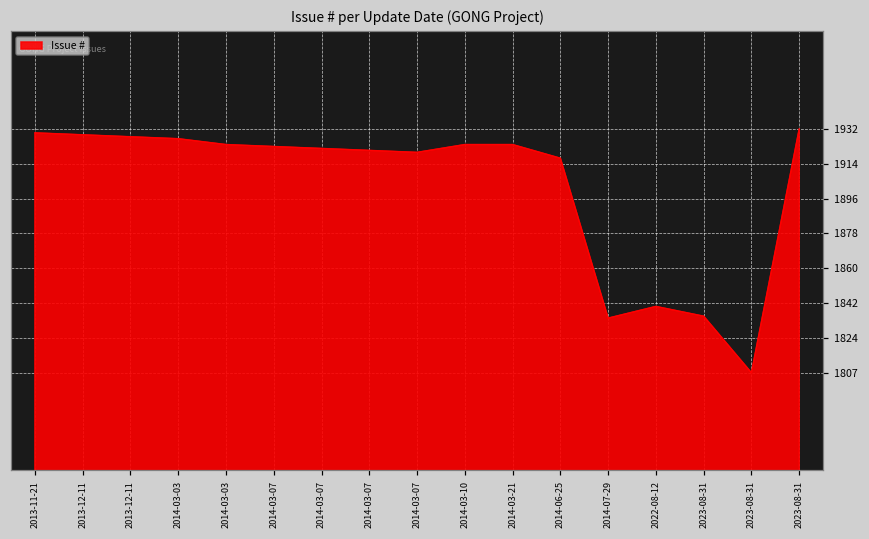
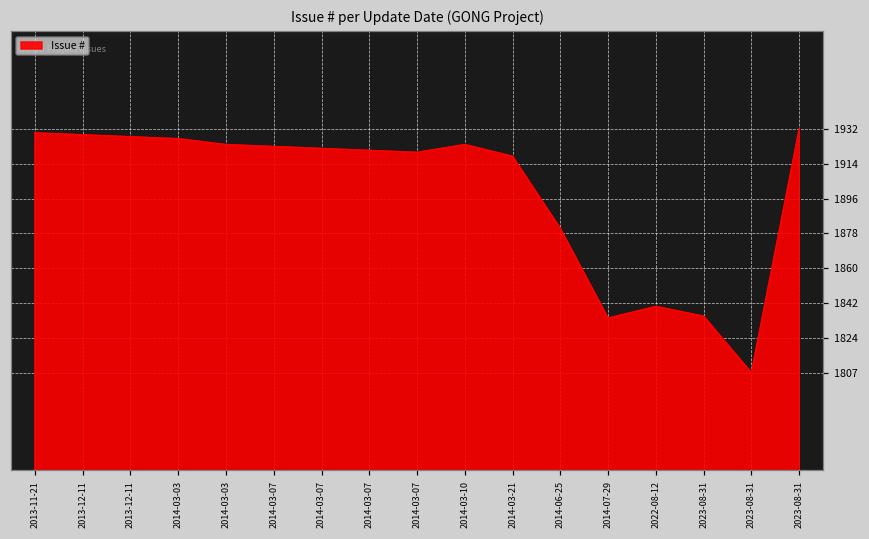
  {
    "2013-11-21": 1930,
    "2014-03-10": 1924,
-   "2014-03-21": 1924,
-   "2014-06-25": 1917,
+   "2014-03-21": 1918,
+   "2014-06-25": 1881,
    "2014-07-29": 1835,
    "2022-08-12": 1841
  }
